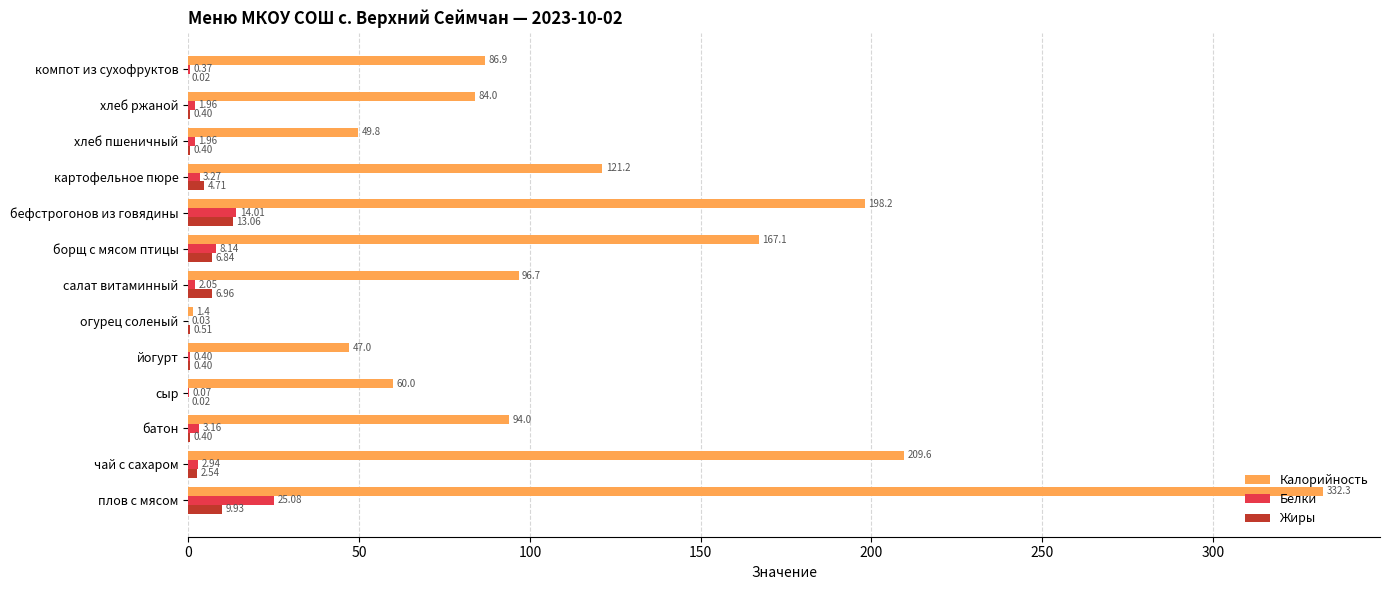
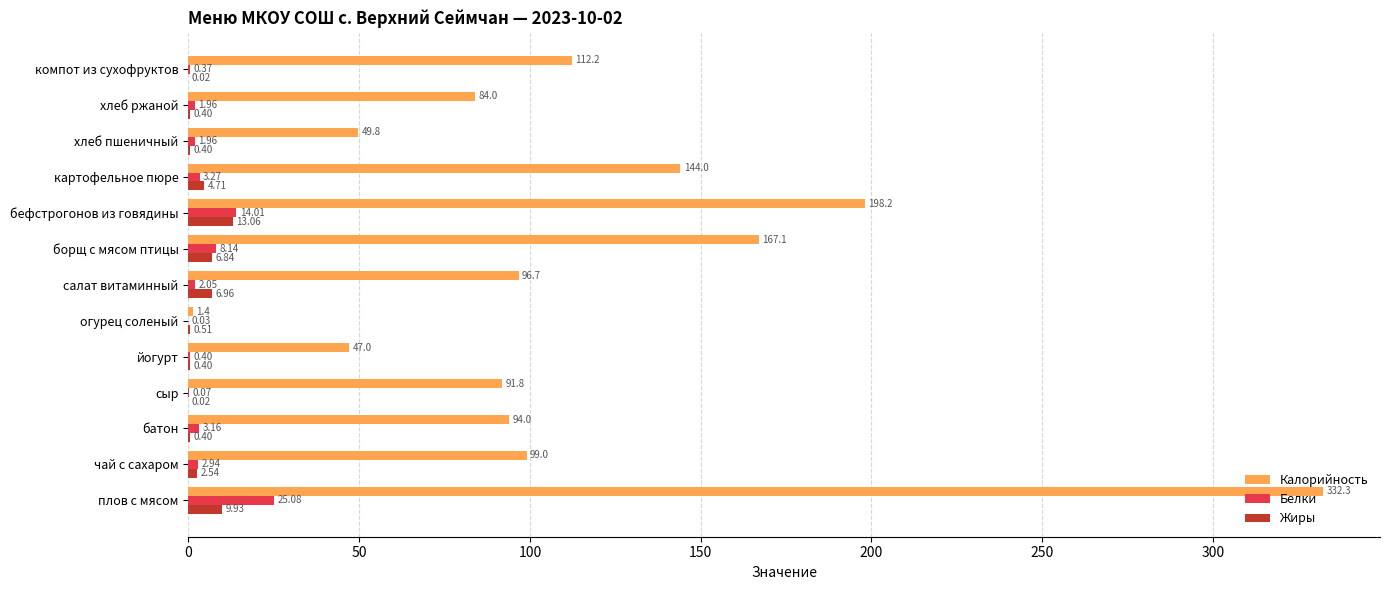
  {
    "Калорийность": {
-     "компот из сухофруктов": 86.9,
+     "компот из сухофруктов": 112.2,
      "хлеб ржаной": 84.0,
      "хлеб пшеничный": 49.8,
-     "картофельное пюре": 121.2,
+     "картофельное пюре": 144.0,
      "бефстрогонов из говядины": 198.2,
      "борщ с мясом птицы": 167.1,
      "салат витаминный": 96.7,
      "огурец соленый": 1.4,
      "йогурт": 47.0,
-     "сыр": 60.0,
+     "сыр": 91.8,
      "батон": 94.0,
-     "чай с сахаром": 209.6,
+     "чай с сахаром": 99.0,
      "плов с мясом": 332.3
    }
  }
